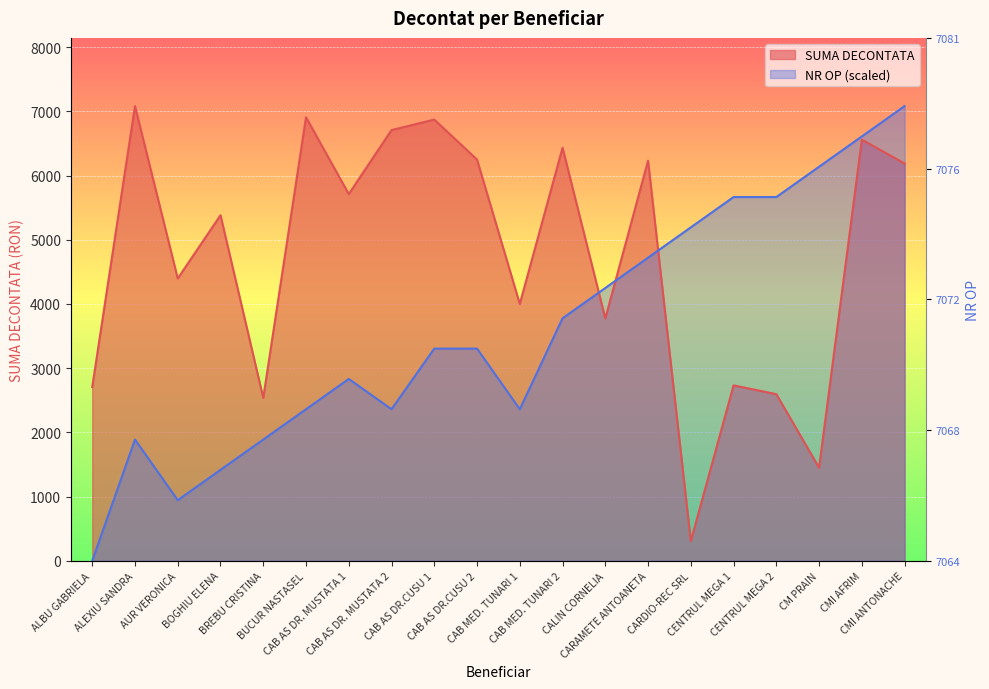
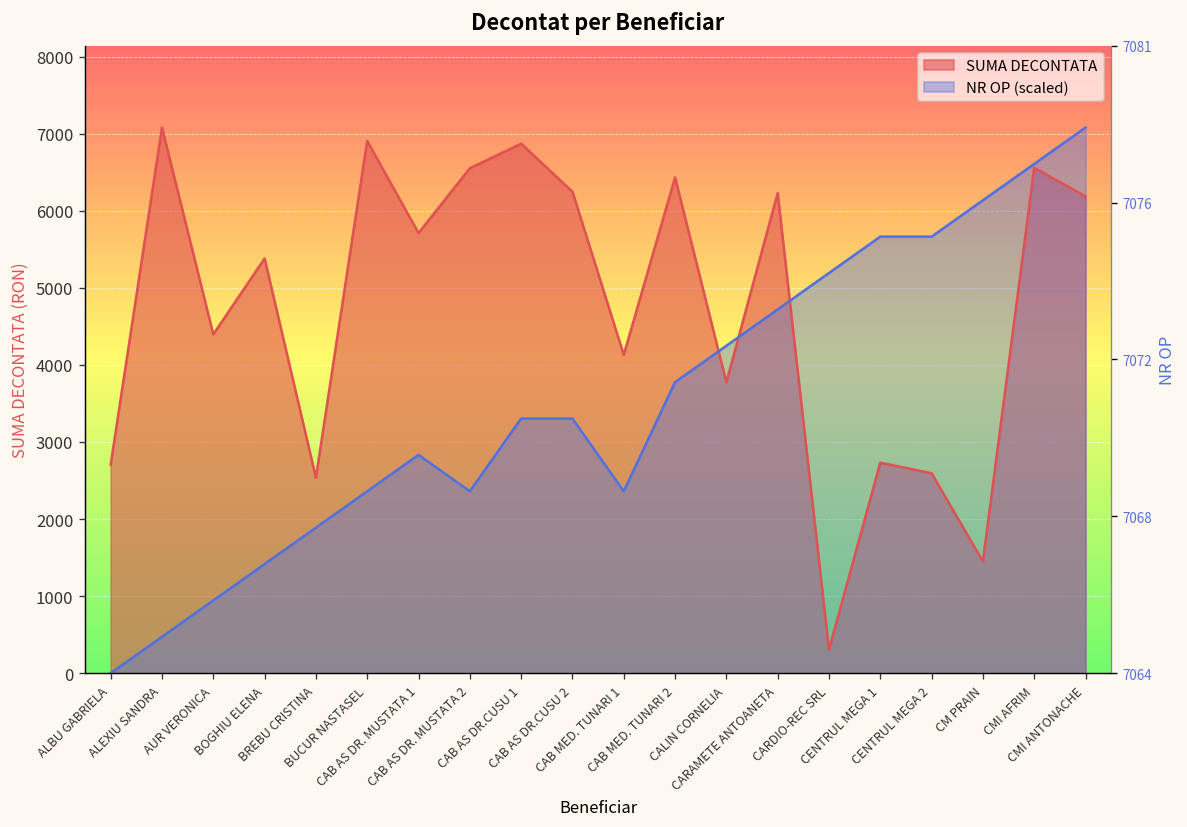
  {
    "SUMA DECONTATA": {
      "ALBU GABRIELA": 2700,
      "ALEXIU SANDRA": 7100,
      "AUR VERONICA": 4400,
      "BOGHIU ELENA": 5400,
      "BREBU CRISTINA": 2500,
      "BUCUR NASTASEL": 6900,
      "CAB AS DR. MUSTATA 1": 5700,
-     "CAB AS DR. MUSTATA 2": 6700,
+     "CAB AS DR. MUSTATA 2": 6600,
      "CAB AS DR.CUSU 1": 6900,
      "CAB AS DR.CUSU 2": 6200,
-     "CAB MED. TUNARI 1": 4000,
+     "CAB MED. TUNARI 1": 4100,
      "CAB MED. TUNARI 2": 6400,
      "CALIN CORNELIA": 3800,
      "CARAMETE ANTOANETA": 6200,
      "CARDIO-REC SRL": 300,
      "CENTRUL MEGA 1": 2700,
      "CENTRUL MEGA 2": 2600,
      "CM PRAIN": 1400,
      "CMI AFRIM": 6600,
      "CMI ANTONACHE": 6200
    },
    "NR OP (scaled)": {
      "ALBU GABRIELA": 0,
-     "ALEXIU SANDRA": 1900,
+     "ALEXIU SANDRA": 500,
      "AUR VERONICA": 900,
      "BOGHIU ELENA": 1400,
      "BREBU CRISTINA": 1900,
      "BUCUR NASTASEL": 2400,
      "CAB AS DR. MUSTATA 1": 2800,
      "CAB AS DR. MUSTATA 2": 2400,
      "CAB AS DR.CUSU 1": 3300,
      "CAB AS DR.CUSU 2": 3300,
      "CAB MED. TUNARI 1": 2400,
      "CAB MED. TUNARI 2": 3800,
      "CALIN CORNELIA": 4200,
      "CARAMETE ANTOANETA": 4700,
      "CARDIO-REC SRL": 5200,
      "CENTRUL MEGA 1": 5700,
      "CENTRUL MEGA 2": 5700,
      "CM PRAIN": 6100,
      "CMI AFRIM": 6600,
      "CMI ANTONACHE": 7100
    }
  }
